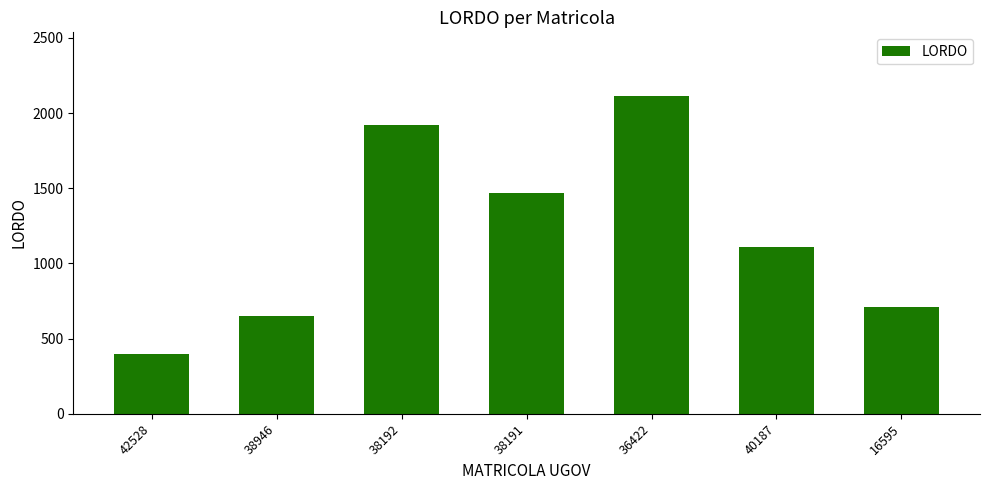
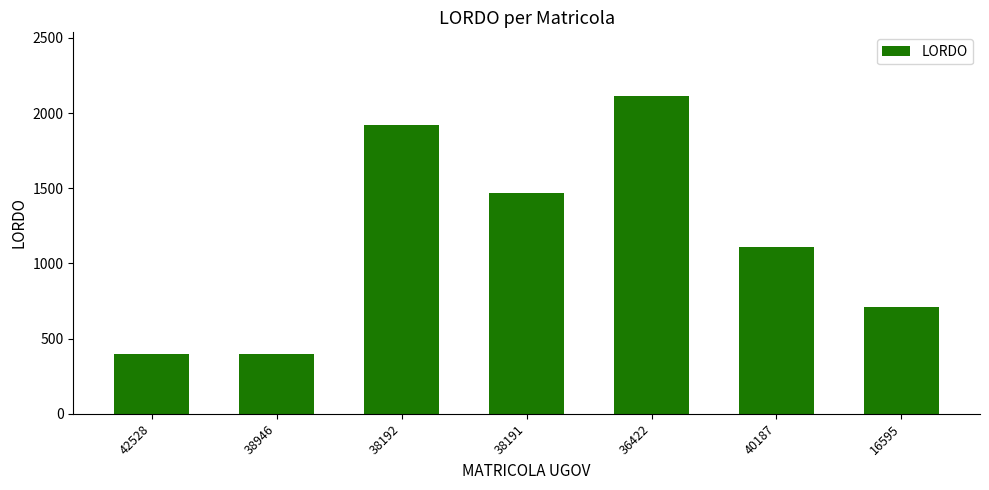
  {
    "42528": 400,
-   "38946": 650,
+   "38946": 400,
    "38192": 1920,
    "38191": 1470,
    "36422": 2110,
    "40187": 1110,
    "16595": 710
  }
